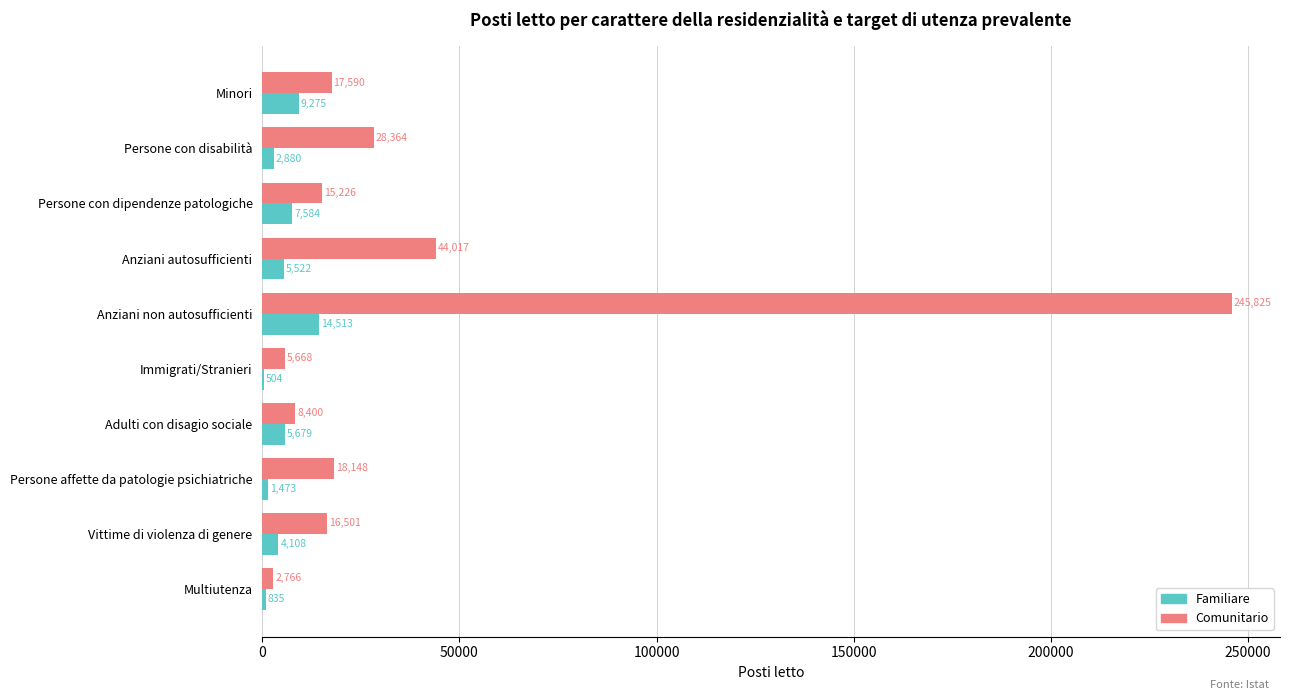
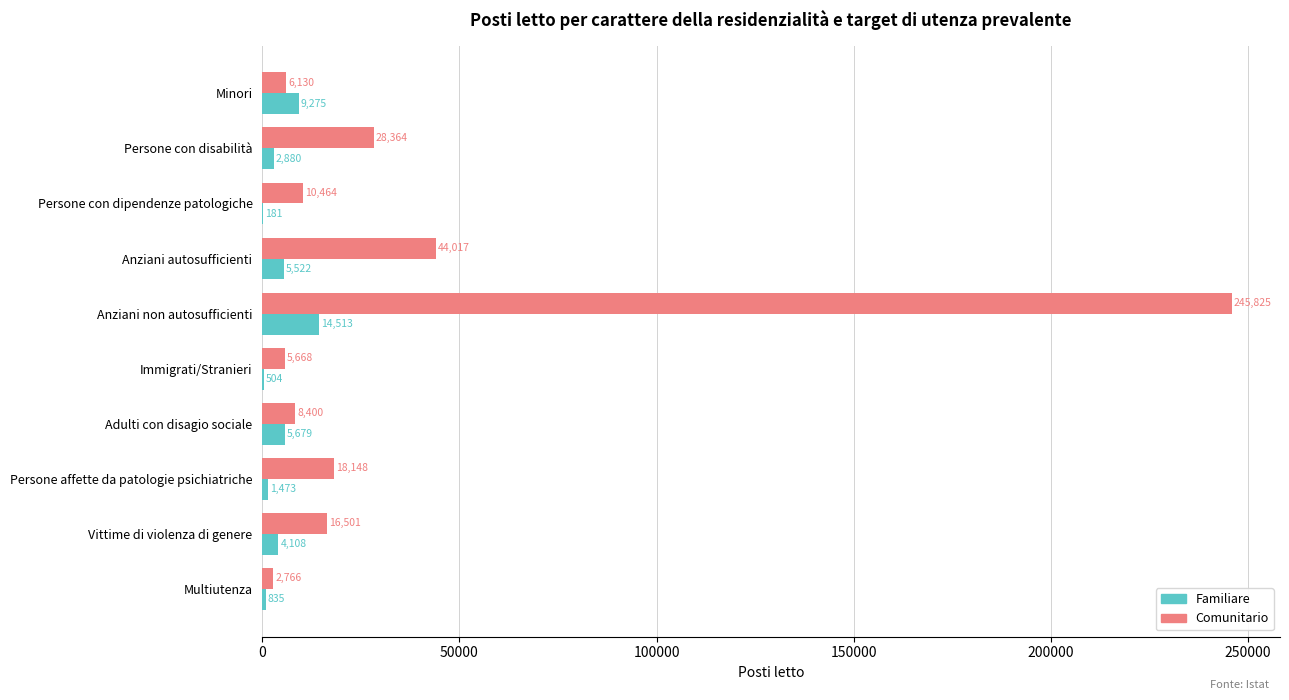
  {
    "Familiare": {
      "Minori": "9,275",
      "Persone con disabilità": "2,880",
-     "Persone con dipendenze patologiche": "7,584",
+     "Persone con dipendenze patologiche": "181",
      "Anziani autosufficienti": "5,522",
      "Anziani non autosufficienti": "14,513",
      "Immigrati/Stranieri": "504",
      "Adulti con disagio sociale": "5,679",
      "Persone affette da patologie psichiatriche": "1,473",
      "Vittime di violenza di genere": "4,108",
      "Multiutenza": "835"
    },
    "Comunitario": {
-     "Minori": "17,590",
+     "Minori": "6,130",
      "Persone con disabilità": "28,364",
-     "Persone con dipendenze patologiche": "15,226",
+     "Persone con dipendenze patologiche": "10,464",
      "Anziani autosufficienti": "44,017",
      "Anziani non autosufficienti": "245,825",
      "Immigrati/Stranieri": "5,668",
      "Adulti con disagio sociale": "8,400",
      "Persone affette da patologie psichiatriche": "18,148",
      "Vittime di violenza di genere": "16,501",
      "Multiutenza": "2,766"
    }
  }
